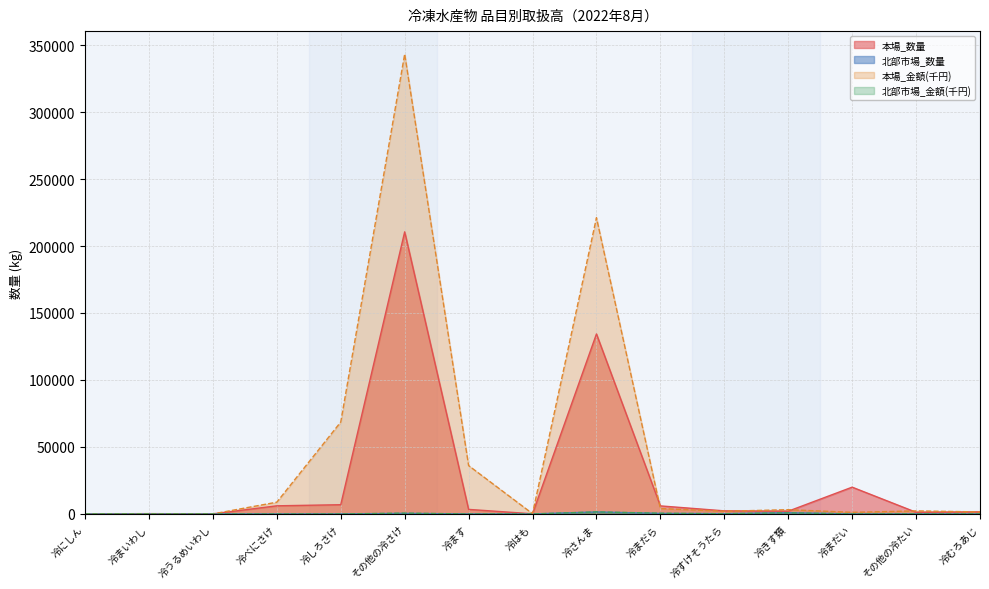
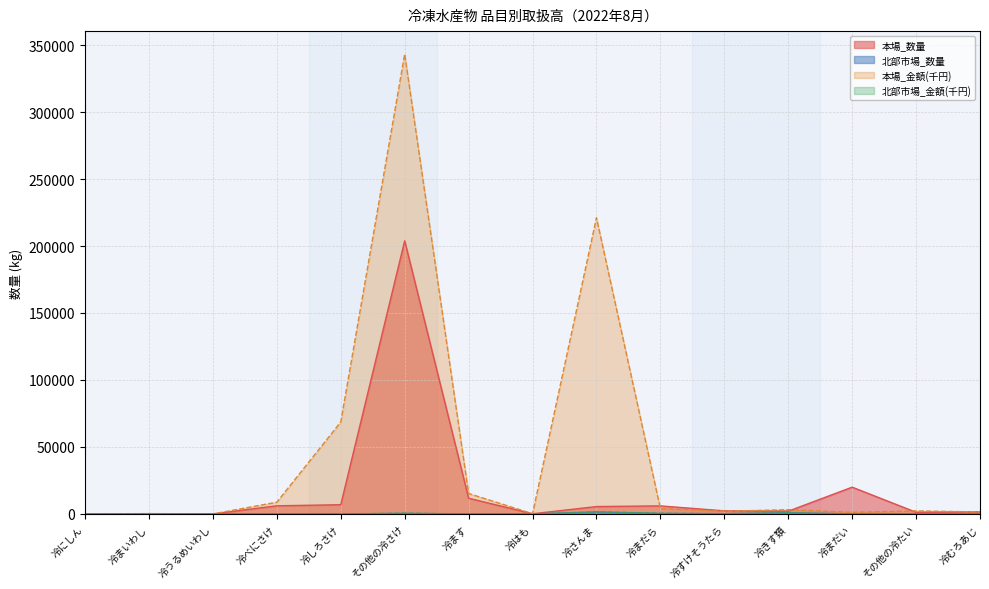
  {
    "本場_数量": {
      "冷べにさけ": 6000,
      "冷しろさけ": 7000,
-     "その他の冷さけ": 211000,
-     "冷ます": 3000,
-     "冷さんま": 134000,
+     "その他の冷さけ": 204000,
+     "冷ます": 12000,
+     "冷さんま": 6000,
      "冷まだら": 6000,
      "冷まだい": 20000
    },
    "北部市場_金額(千円)": {
      "冷べにさけ": 0,
      "冷しろさけ": 0,
      "冷ます": 0
    },
    "本場_金額(千円)": {
      "冷べにさけ": 9000,
      "冷しろさけ": 69000,
      "その他の冷さけ": 343000,
-     "冷ます": 36000,
+     "冷ます": 15000,
      "冷さんま": 221000,
      "冷まだら": 4000
    }
  }
